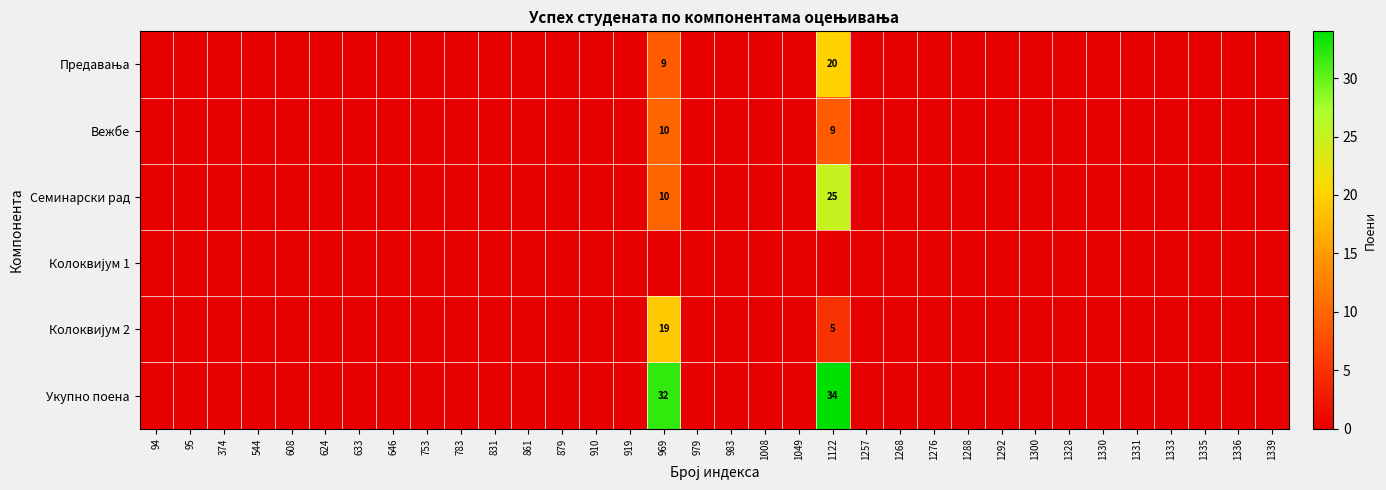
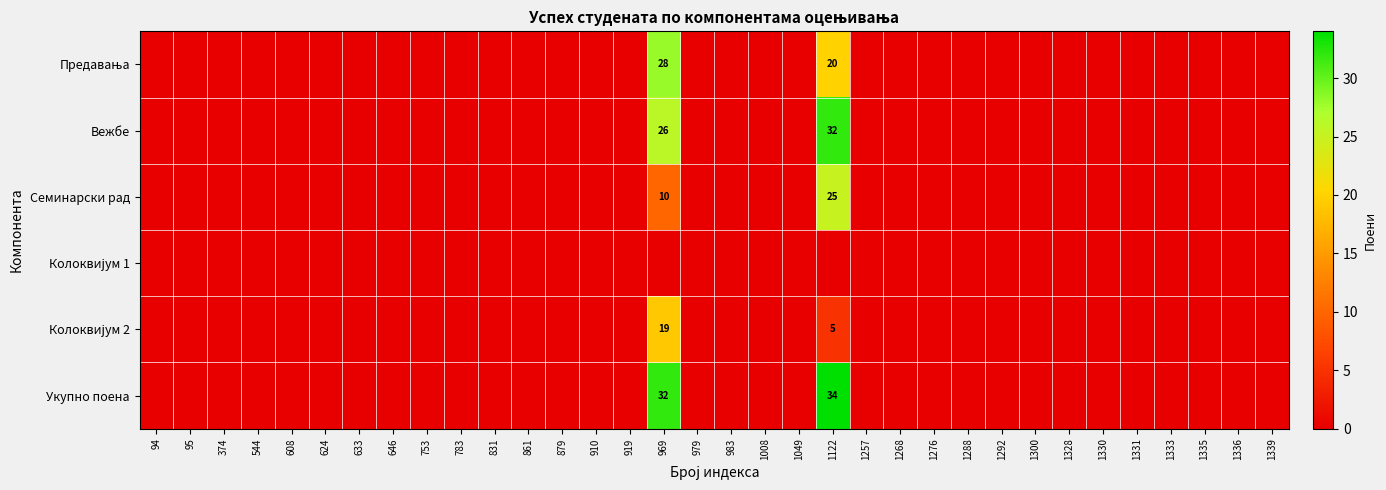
  {
    "Предавања": {
-     "969": 9,
+     "969": 28,
      "1122": 20
    },
    "Вежбе": {
-     "969": 10,
-     "1122": 9
+     "969": 26,
+     "1122": 32
    },
    "Семинарски рад": {
      "969": 10,
      "1122": 25
    },
    "Колоквијум 2": {
      "969": 19,
      "1122": 5
    },
    "Укупно поена": {
      "969": 32,
      "1122": 34
    }
  }
